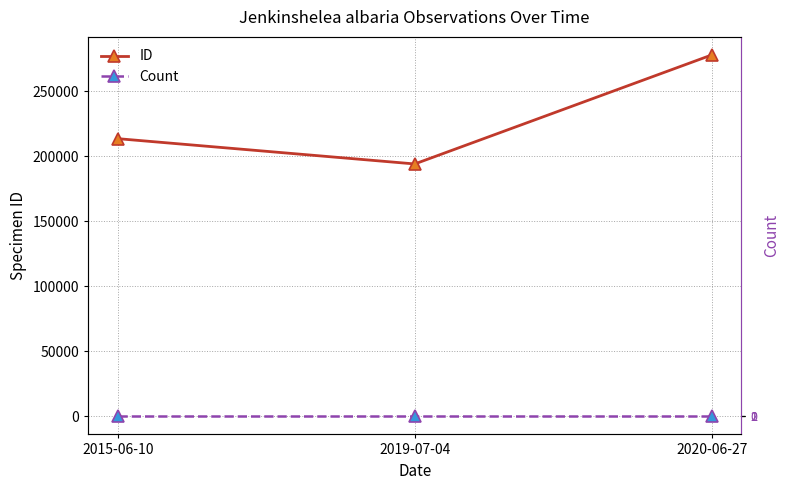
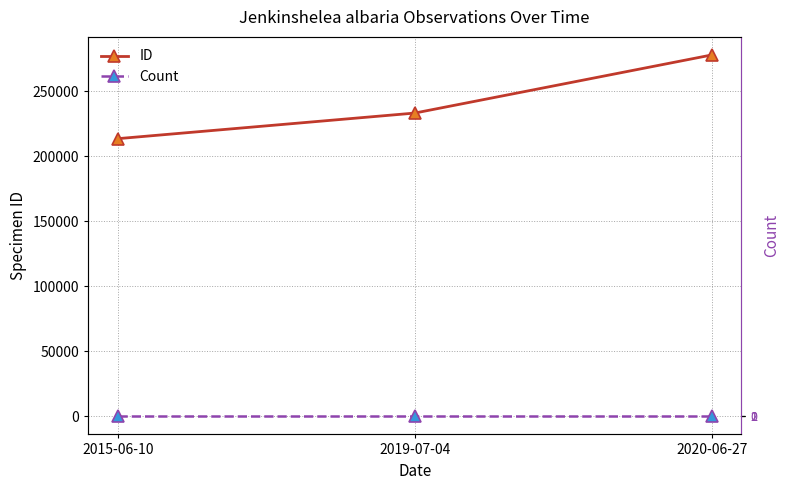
  {
    "ID": {
      "2015-06-10": 214000,
-     "2019-07-04": 194000,
+     "2019-07-04": 233000,
      "2020-06-27": 278000
    },
    "Count": {
      "2015-06-10": 0,
      "2019-07-04": 0,
      "2020-06-27": 0
    }
  }
